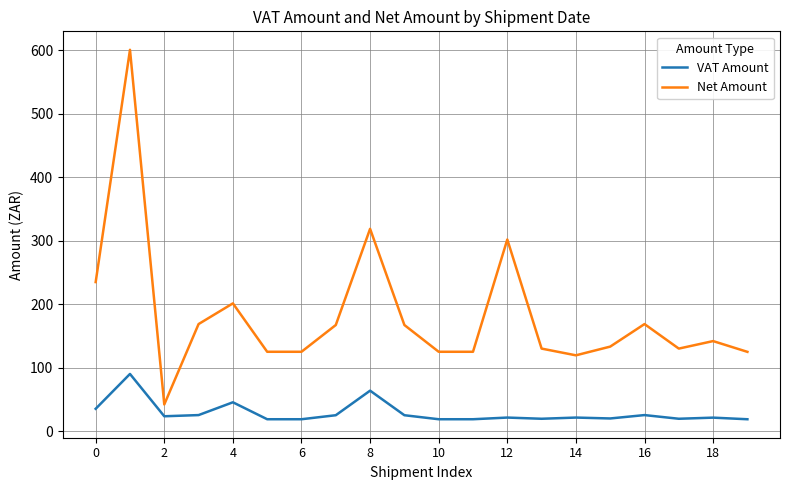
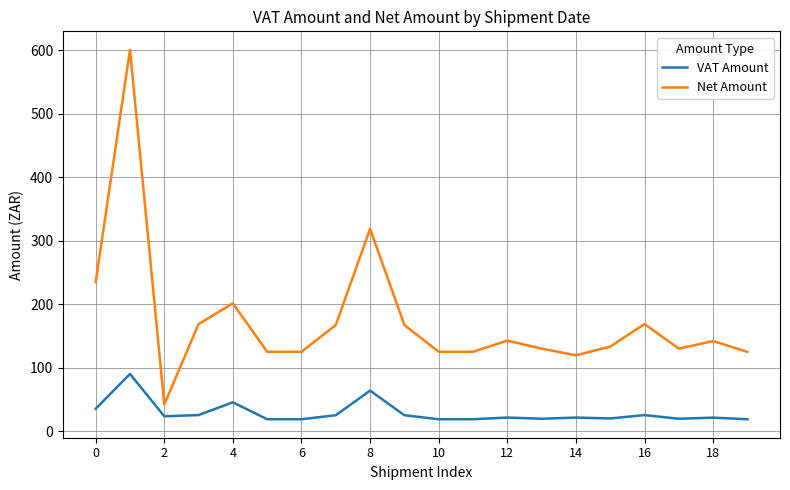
  {
    "VAT Amount": {
      "0": 40,
      "2": 20,
      "4": 50,
      "6": 20,
      "8": 60,
      "10": 20,
      "12": 20,
      "14": 20,
      "16": 30,
      "18": 20
    },
    "Net Amount": {
      "0": 230,
      "2": 40,
      "4": 200,
      "6": 120,
      "8": 320,
      "10": 120,
-     "12": 300,
+     "12": 140,
      "14": 120,
      "16": 170,
      "18": 140
    }
  }
